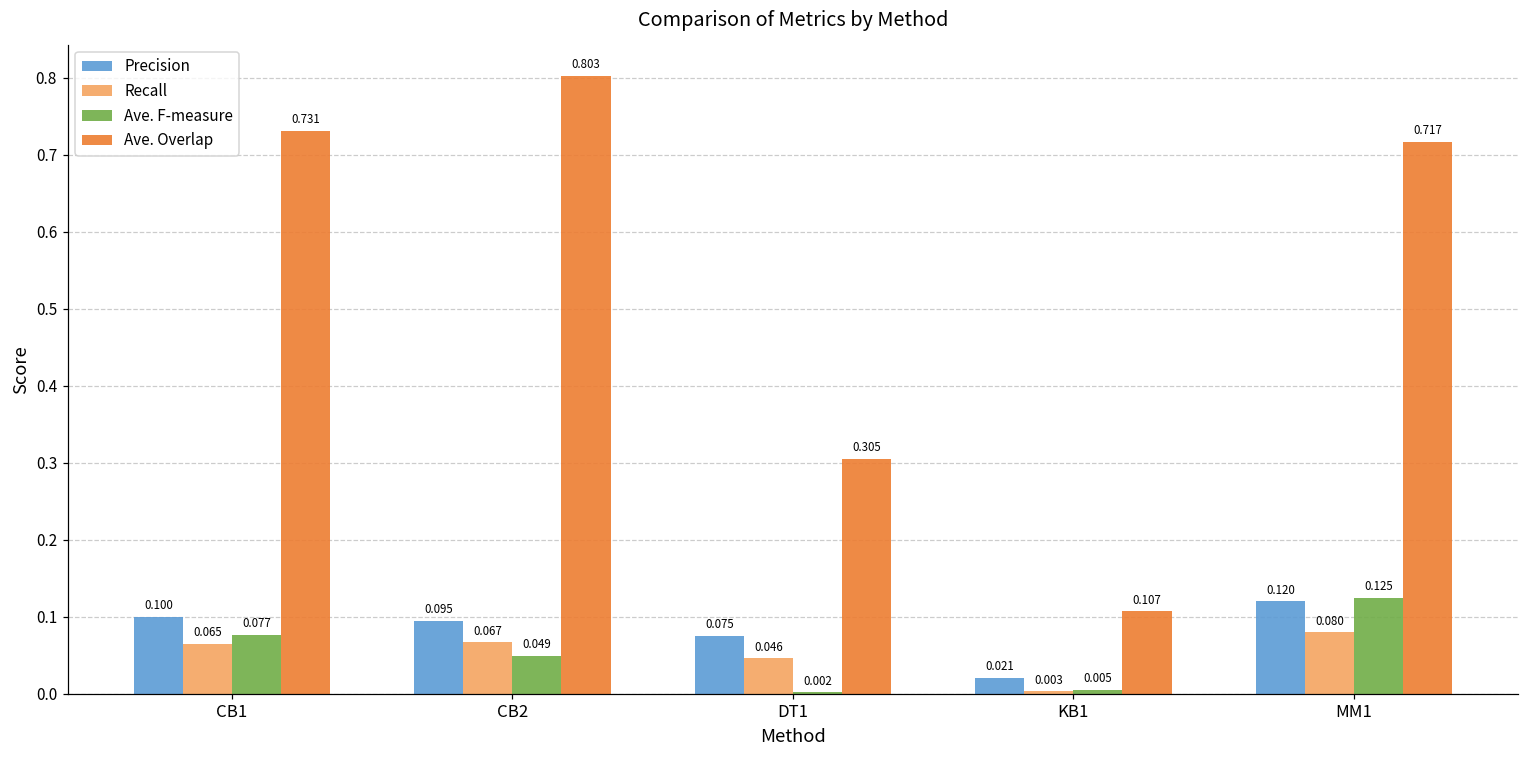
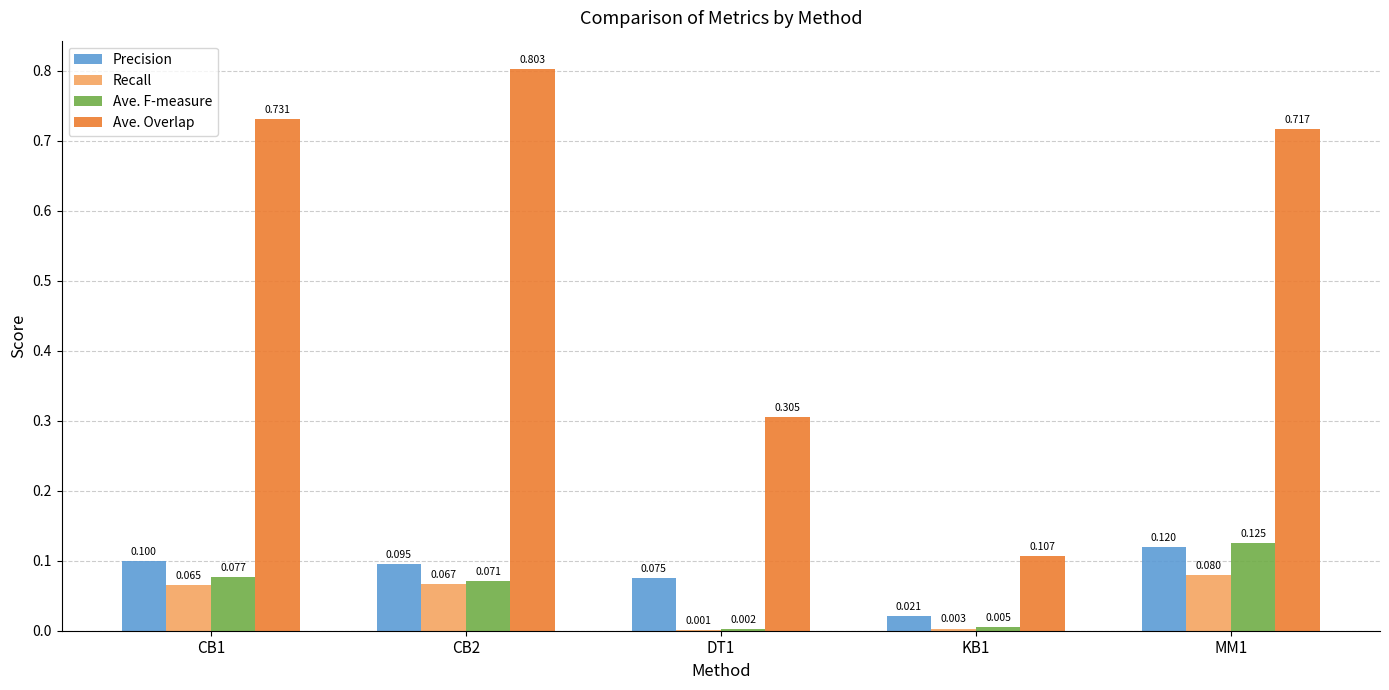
  {
    "Precision": {
      "CB1": 0.100,
      "CB2": 0.095,
      "DT1": 0.075,
      "KB1": 0.021,
      "MM1": 0.120
    },
    "Recall": {
      "CB1": 0.065,
      "CB2": 0.067,
-     "DT1": 0.046,
+     "DT1": 0.001,
      "KB1": 0.003,
      "MM1": 0.080
    },
    "Ave. F-measure": {
      "CB1": 0.077,
-     "CB2": 0.049,
+     "CB2": 0.071,
      "DT1": 0.002,
      "KB1": 0.005,
      "MM1": 0.125
    },
    "Ave. Overlap": {
      "CB1": 0.731,
      "CB2": 0.803,
      "DT1": 0.305,
      "KB1": 0.107,
      "MM1": 0.717
    }
  }
